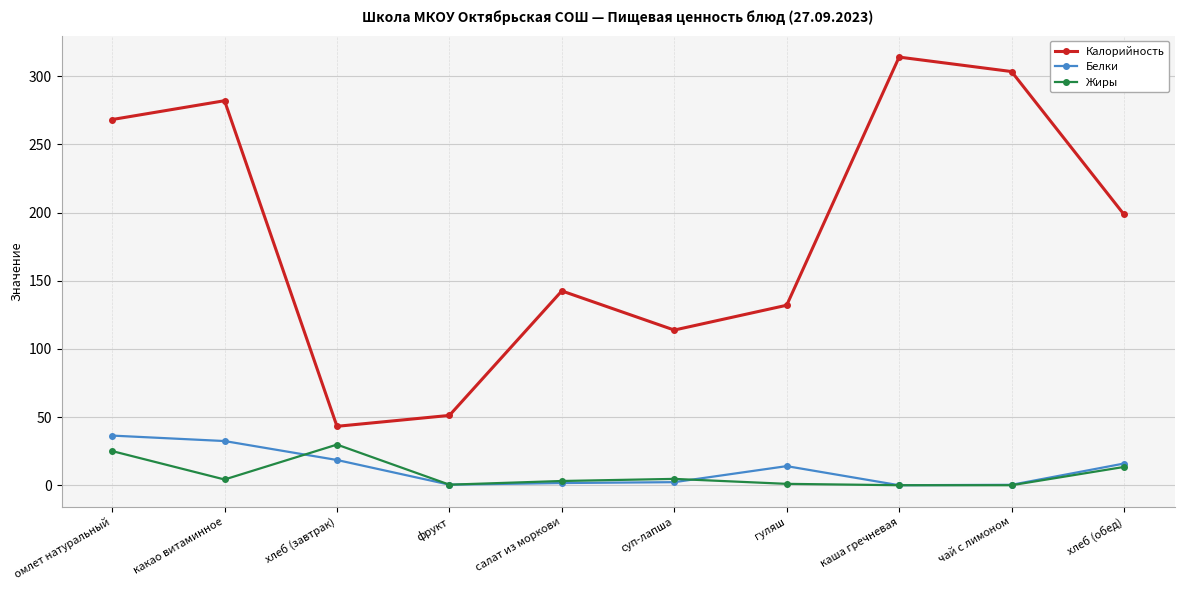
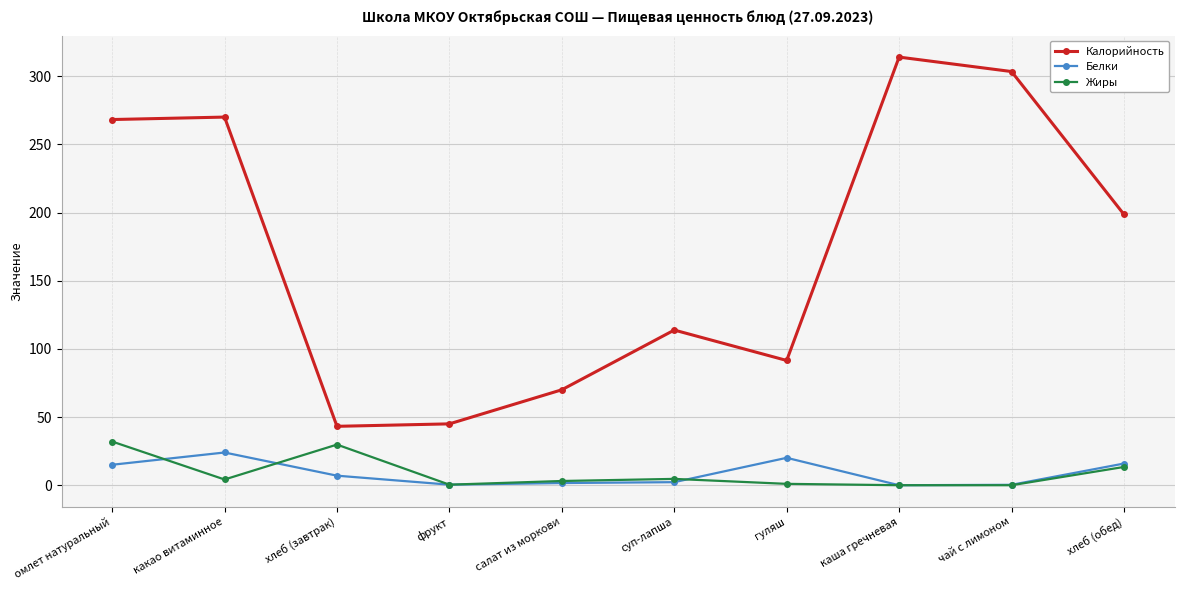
  {
    "Калорийность": {
      "омлет натуральный": 268,
-     "какао витаминное": 282,
+     "какао витаминное": 270,
      "хлеб (завтрак)": 43,
-     "фрукт": 51,
-     "салат из моркови": 143,
+     "фрукт": 45,
+     "салат из моркови": 70,
      "суп-лапша": 114,
-     "гуляш": 132,
+     "гуляш": 92,
      "каша гречневая": 314,
      "чай с лимоном": 303,
      "хлеб (обед)": 199
    },
    "Белки": {
-     "омлет натуральный": 36,
-     "какао витаминное": 32,
-     "хлеб (завтрак)": 19,
+     "омлет натуральный": 15,
+     "какао витаминное": 24,
+     "хлеб (завтрак)": 7,
      "суп-лапша": 2,
-     "гуляш": 14,
+     "гуляш": 20,
      "хлеб (обед)": 16
    },
    "Жиры": {
-     "омлет натуральный": 25,
+     "омлет натуральный": 32,
      "какао витаминное": 4,
      "хлеб (завтрак)": 30,
      "суп-лапша": 5,
      "гуляш": 1,
      "хлеб (обед)": 13
    }
  }
